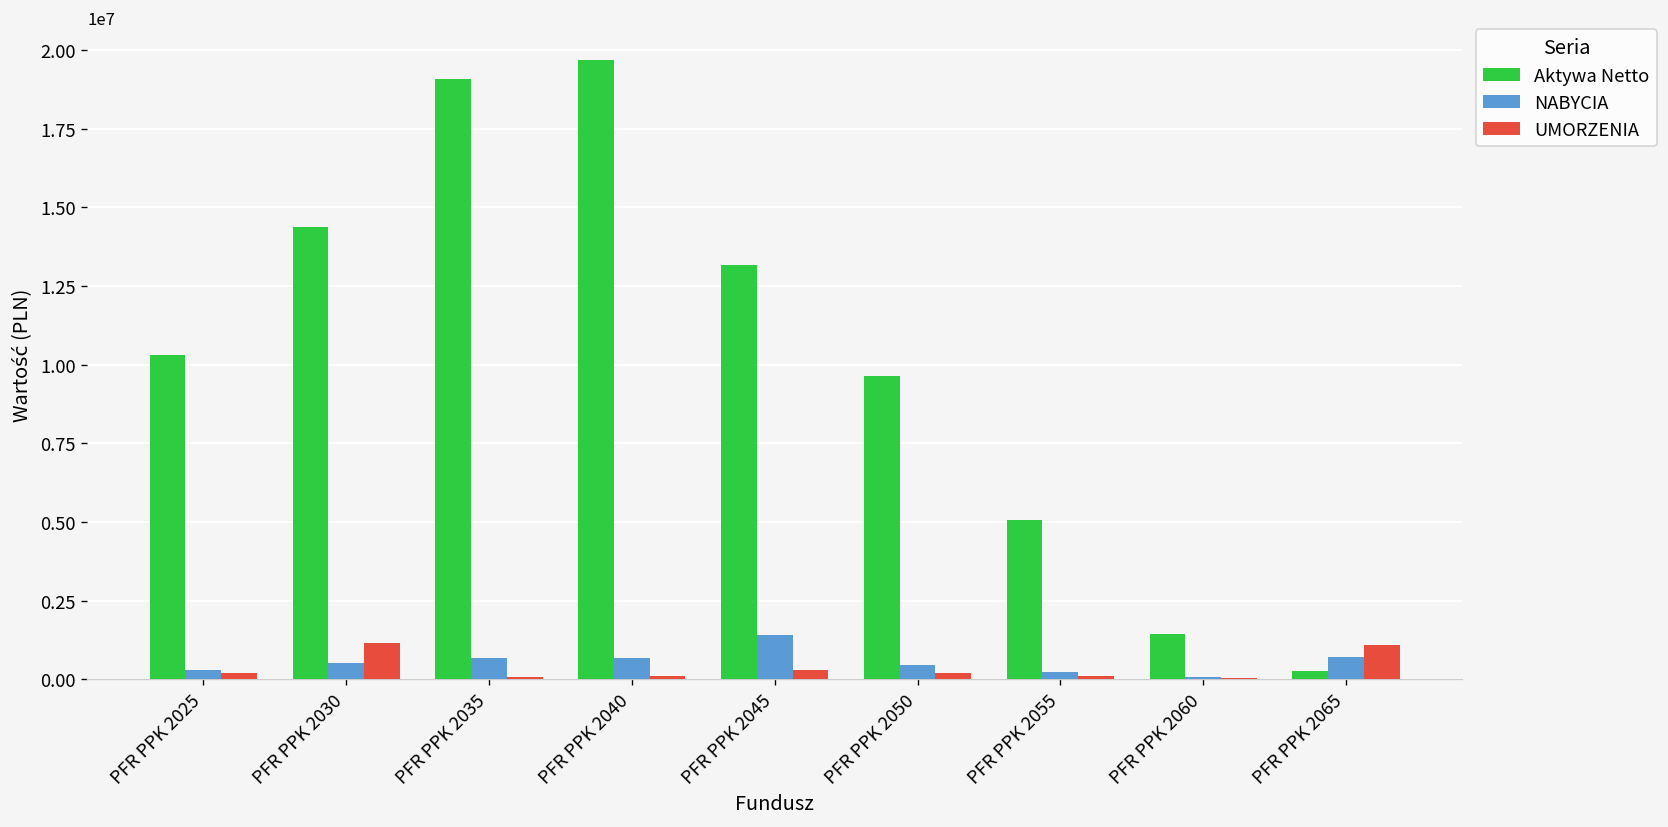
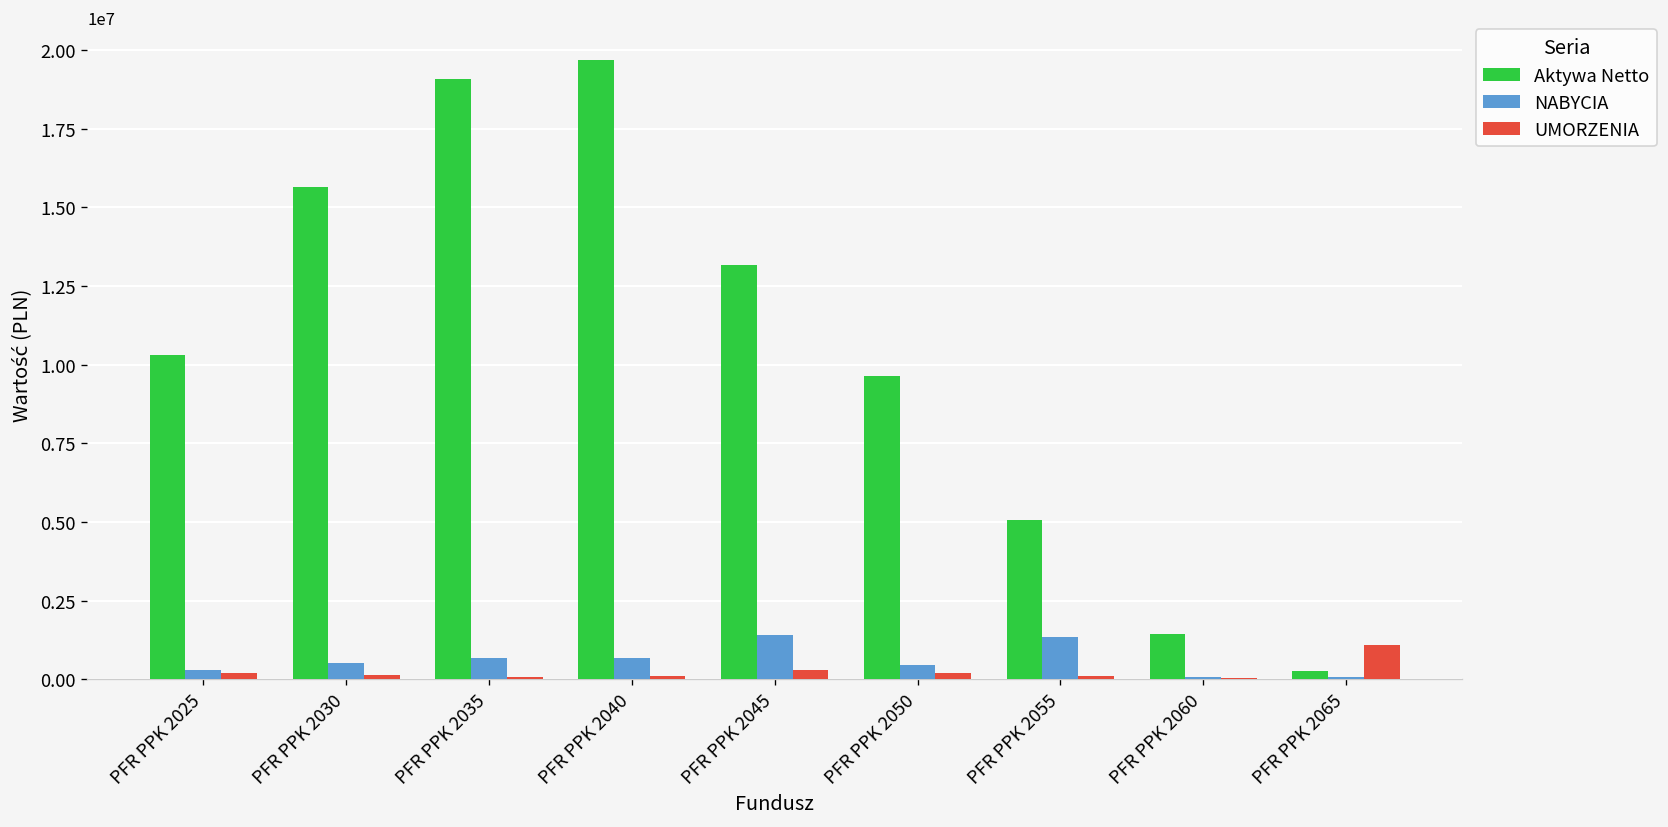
  {
    "Aktywa Netto": {
      "PFR PPK 2025": 10300000,
-     "PFR PPK 2030": 14400000,
+     "PFR PPK 2030": 15600000,
      "PFR PPK 2035": 19100000,
      "PFR PPK 2040": 19700000,
      "PFR PPK 2045": 13200000,
      "PFR PPK 2050": 9600000,
      "PFR PPK 2055": 5100000,
      "PFR PPK 2060": 1400000,
      "PFR PPK 2065": 300000
    },
    "NABYCIA": {
      "PFR PPK 2025": 300000,
      "PFR PPK 2030": 500000,
      "PFR PPK 2035": 700000,
      "PFR PPK 2040": 700000,
      "PFR PPK 2045": 1400000,
      "PFR PPK 2050": 400000,
-     "PFR PPK 2055": 200000,
-     "PFR PPK 2065": 700000
+     "PFR PPK 2055": 1300000,
+     "PFR PPK 2065": 100000
    },
    "UMORZENIA": {
      "PFR PPK 2025": 200000,
-     "PFR PPK 2030": 1200000,
+     "PFR PPK 2030": 100000,
      "PFR PPK 2045": 300000,
      "PFR PPK 2050": 200000,
      "PFR PPK 2055": 100000,
      "PFR PPK 2065": 1100000
    }
  }
